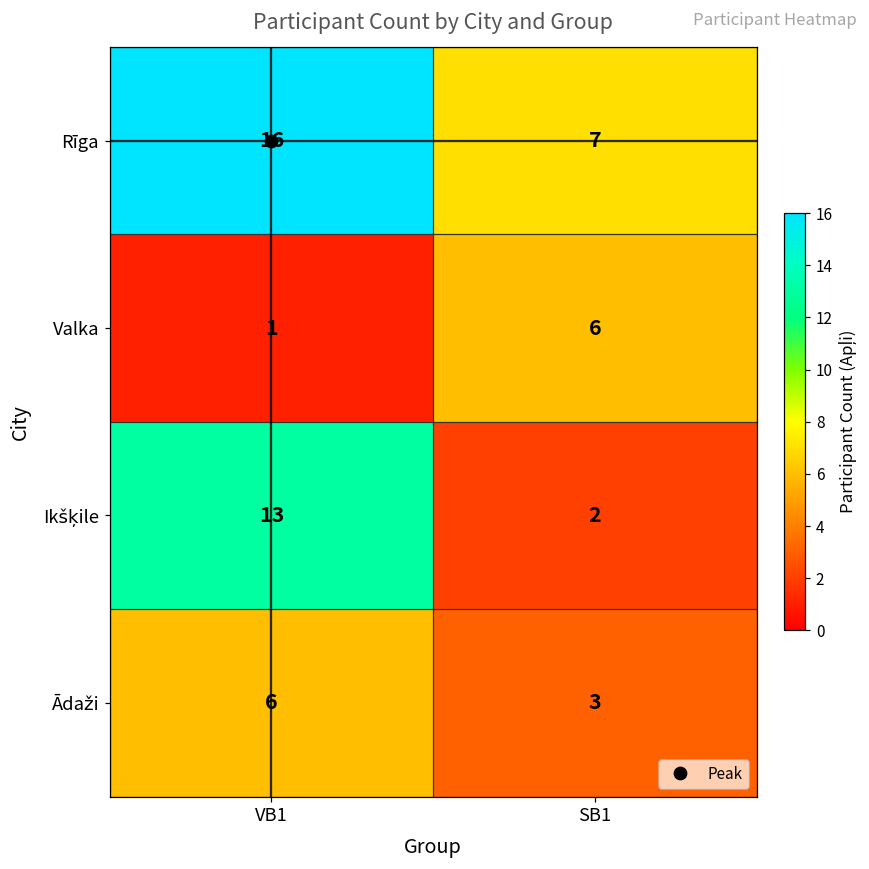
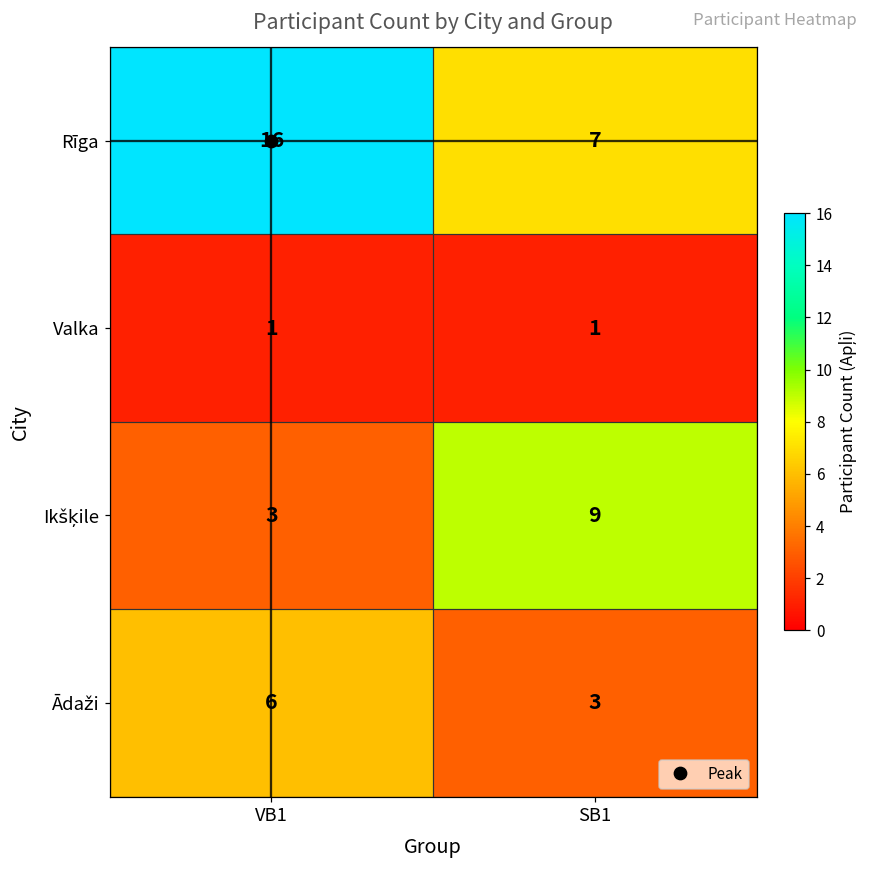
  {
    "Rīga": {
      "SB1": 7
    },
    "Valka": {
      "VB1": 1,
-     "SB1": 6
+     "SB1": 1
    },
    "Ikšķile": {
-     "VB1": 13,
-     "SB1": 2
+     "VB1": 3,
+     "SB1": 9
    },
    "Ādaži": {
      "VB1": 6,
      "SB1": 3
    }
  }
